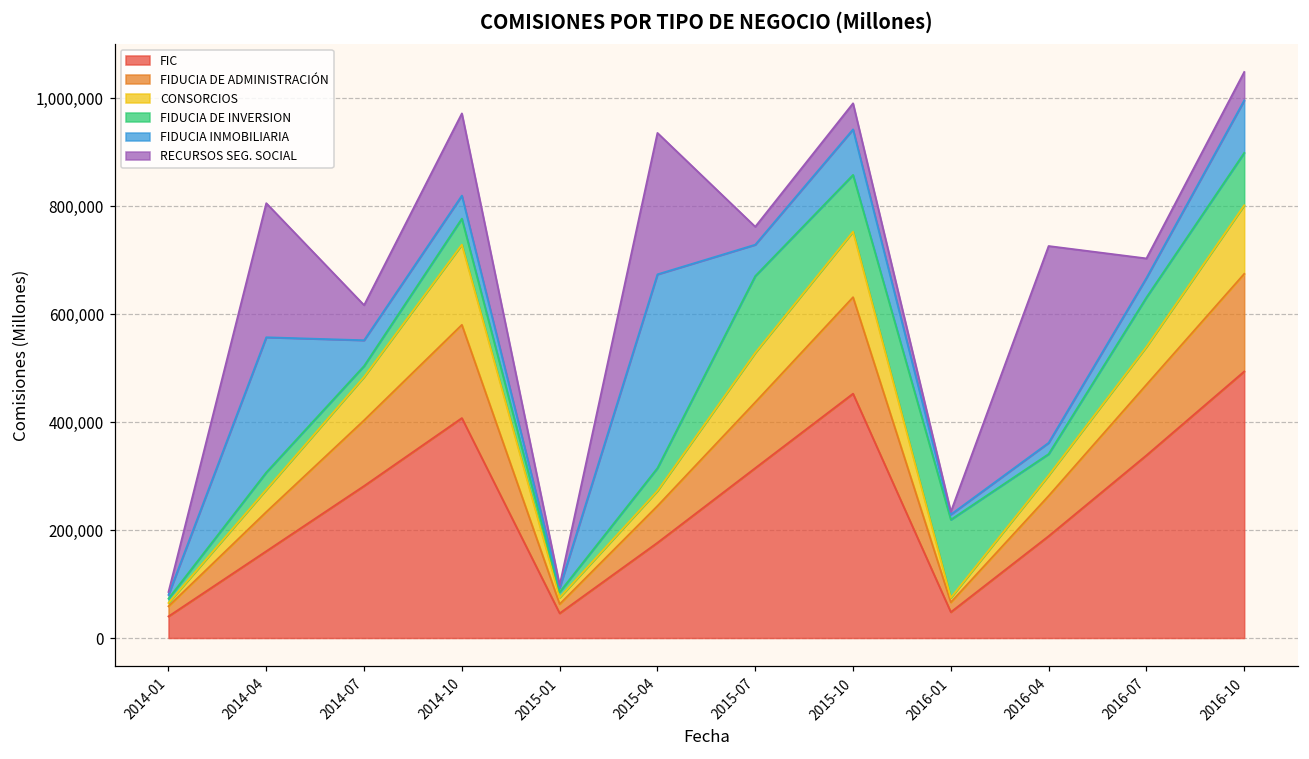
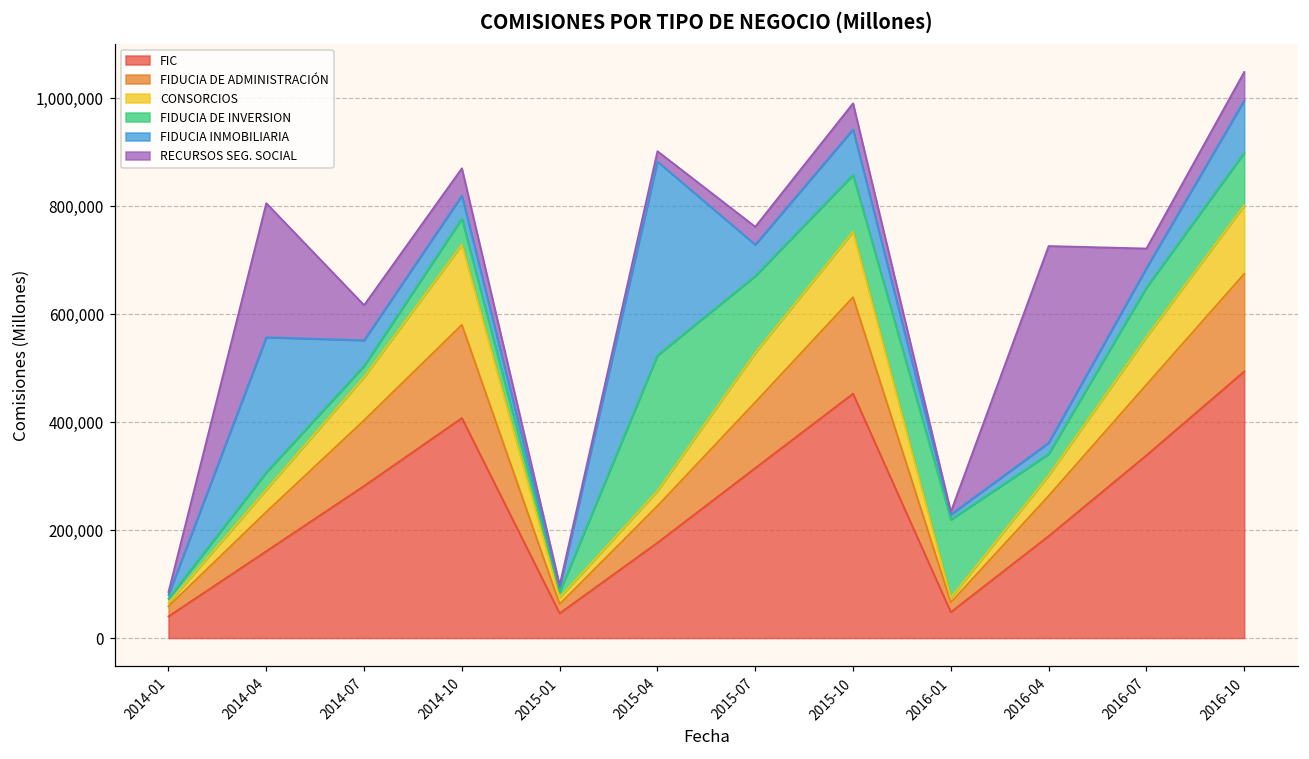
  {
    "CONSORCIOS": {
      "2014-01": "10,000",
      "2014-04": "40,000",
      "2014-07": "80,000",
      "2014-10": "150,000",
      "2015-01": "10,000",
      "2015-04": "30,000",
      "2015-07": "90,000",
      "2015-10": "120,000",
      "2016-01": "10,000",
      "2016-04": "40,000",
-     "2016-07": "70,000",
+     "2016-07": "90,000",
      "2016-10": "130,000"
    },
    "FIDUCIA DE INVERSION": {
      "2014-01": "10,000",
      "2014-04": "30,000",
      "2014-07": "20,000",
      "2014-10": "50,000",
      "2015-01": "10,000",
-     "2015-04": "40,000",
+     "2015-04": "250,000",
      "2015-07": "140,000",
      "2015-10": "110,000",
      "2016-01": "140,000",
      "2016-04": "40,000",
      "2016-07": "90,000",
      "2016-10": "100,000"
    },
    "FIDUCIA INMOBILIARIA": {
      "2014-01": "10,000",
      "2014-04": "250,000",
      "2014-07": "50,000",
      "2014-10": "40,000",
      "2015-04": "360,000",
      "2015-07": "60,000",
      "2015-10": "80,000",
      "2016-04": "20,000",
      "2016-07": "40,000",
      "2016-10": "100,000"
    },
    "RECURSOS SEG. SOCIAL": {
      "2014-01": "10,000",
      "2014-04": "250,000",
      "2014-07": "70,000",
-     "2014-10": "150,000",
-     "2015-04": "260,000",
+     "2014-10": "50,000",
+     "2015-04": "20,000",
      "2015-07": "30,000",
      "2015-10": "50,000",
      "2016-04": "360,000",
      "2016-07": "40,000",
      "2016-10": "50,000"
    }
  }
